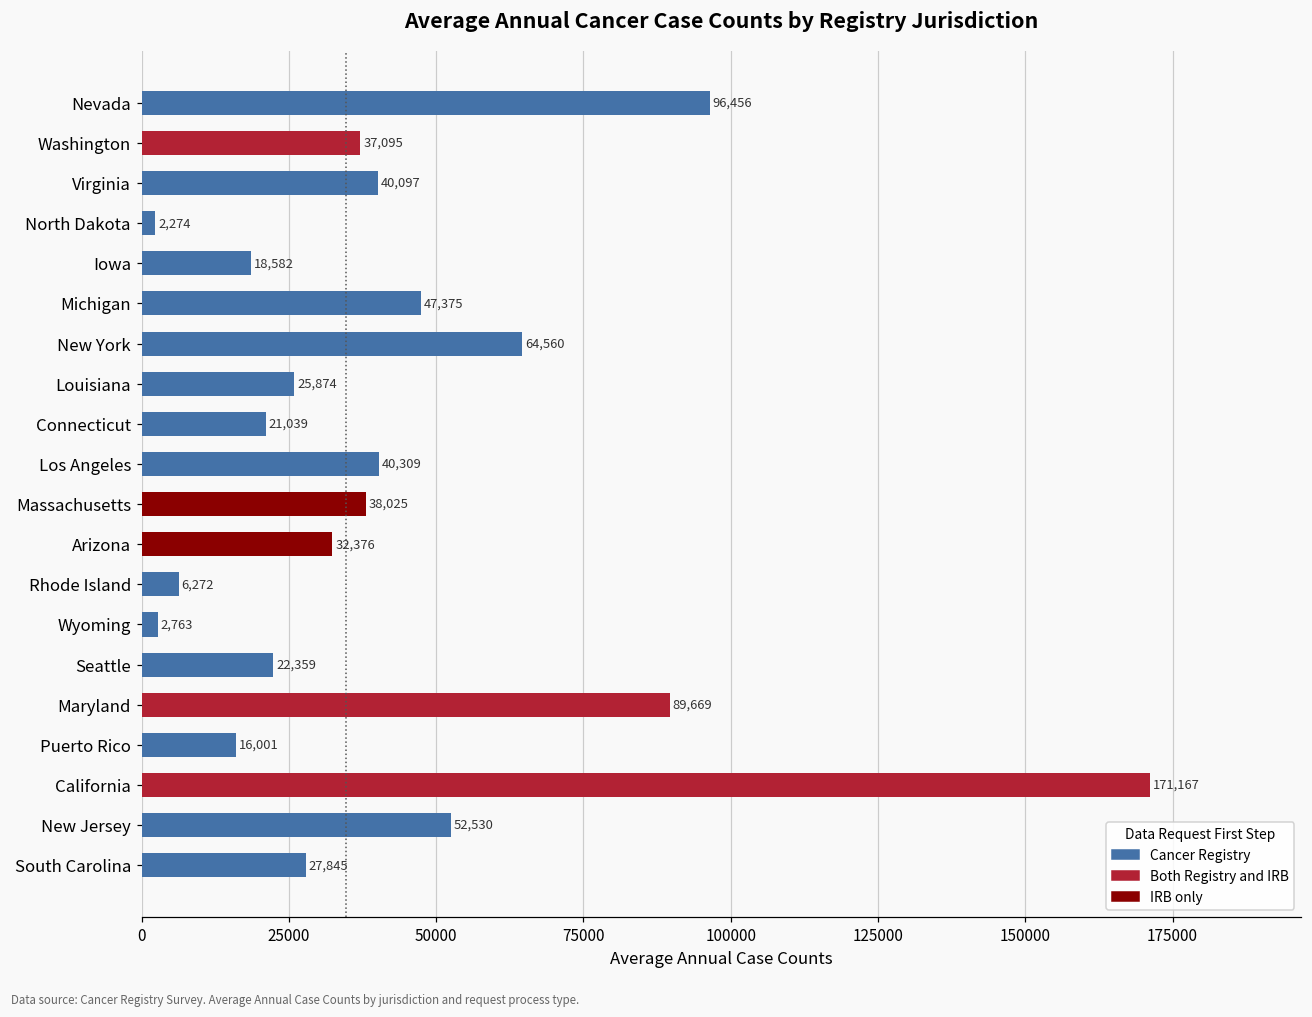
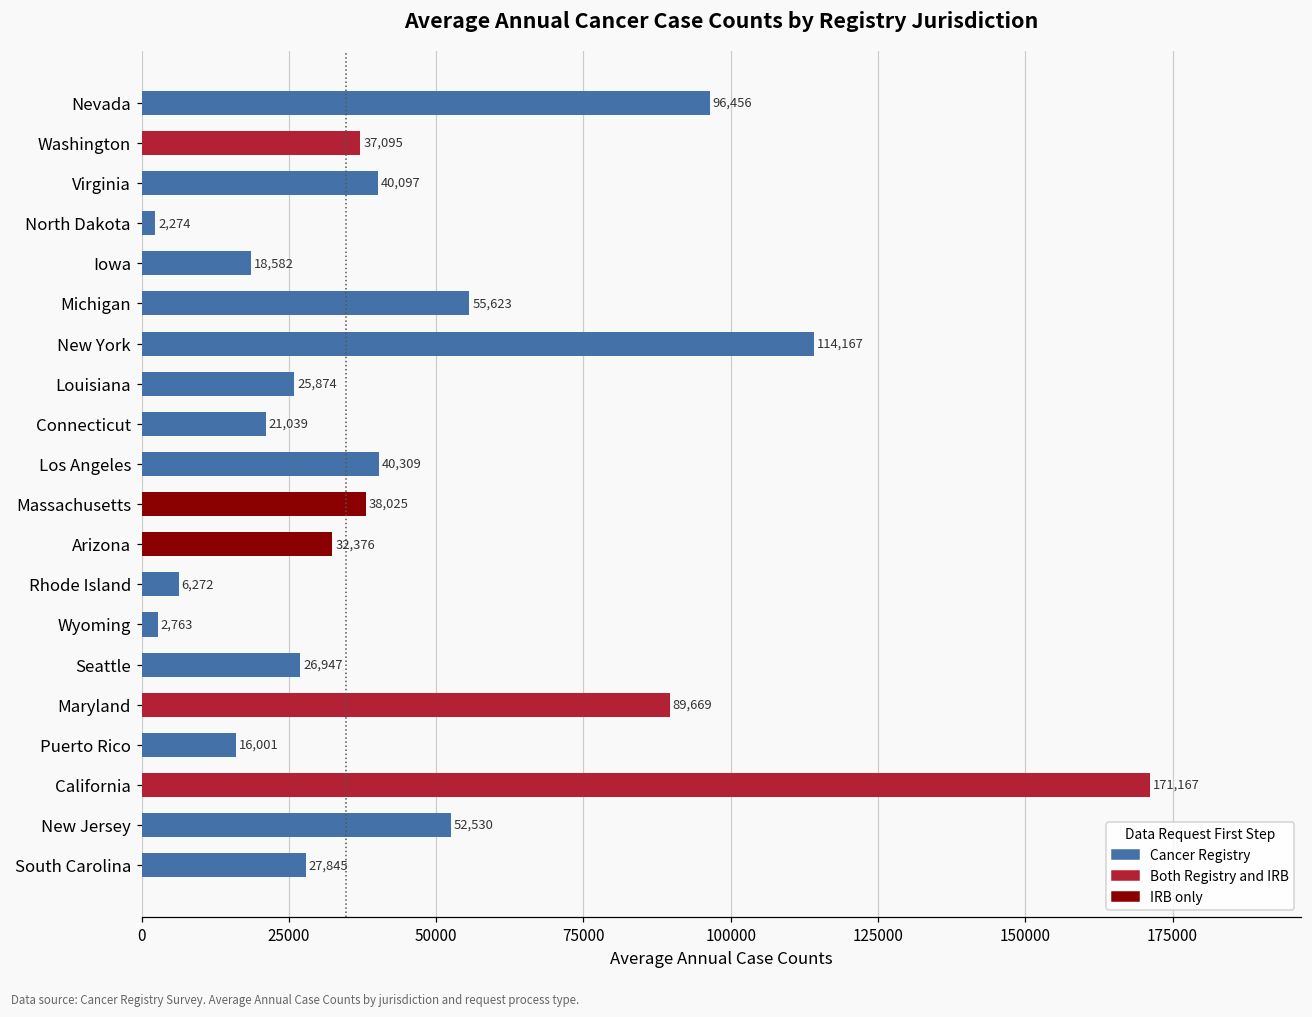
  {
    "Nevada": "96,456",
    "Washington": "37,095",
    "Virginia": "40,097",
    "North Dakota": "2,274",
    "Iowa": "18,582",
-   "Michigan": "47,375",
-   "New York": "64,560",
+   "Michigan": "55,623",
+   "New York": "114,167",
    "Louisiana": "25,874",
    "Connecticut": "21,039",
    "Los Angeles": "40,309",
    "Massachusetts": "38,025",
    "Arizona": "32,376",
    "Rhode Island": "6,272",
    "Wyoming": "2,763",
-   "Seattle": "22,359",
+   "Seattle": "26,947",
    "Maryland": "89,669",
    "Puerto Rico": "16,001",
    "California": "171,167",
    "New Jersey": "52,530",
    "South Carolina": "27,845"
  }
